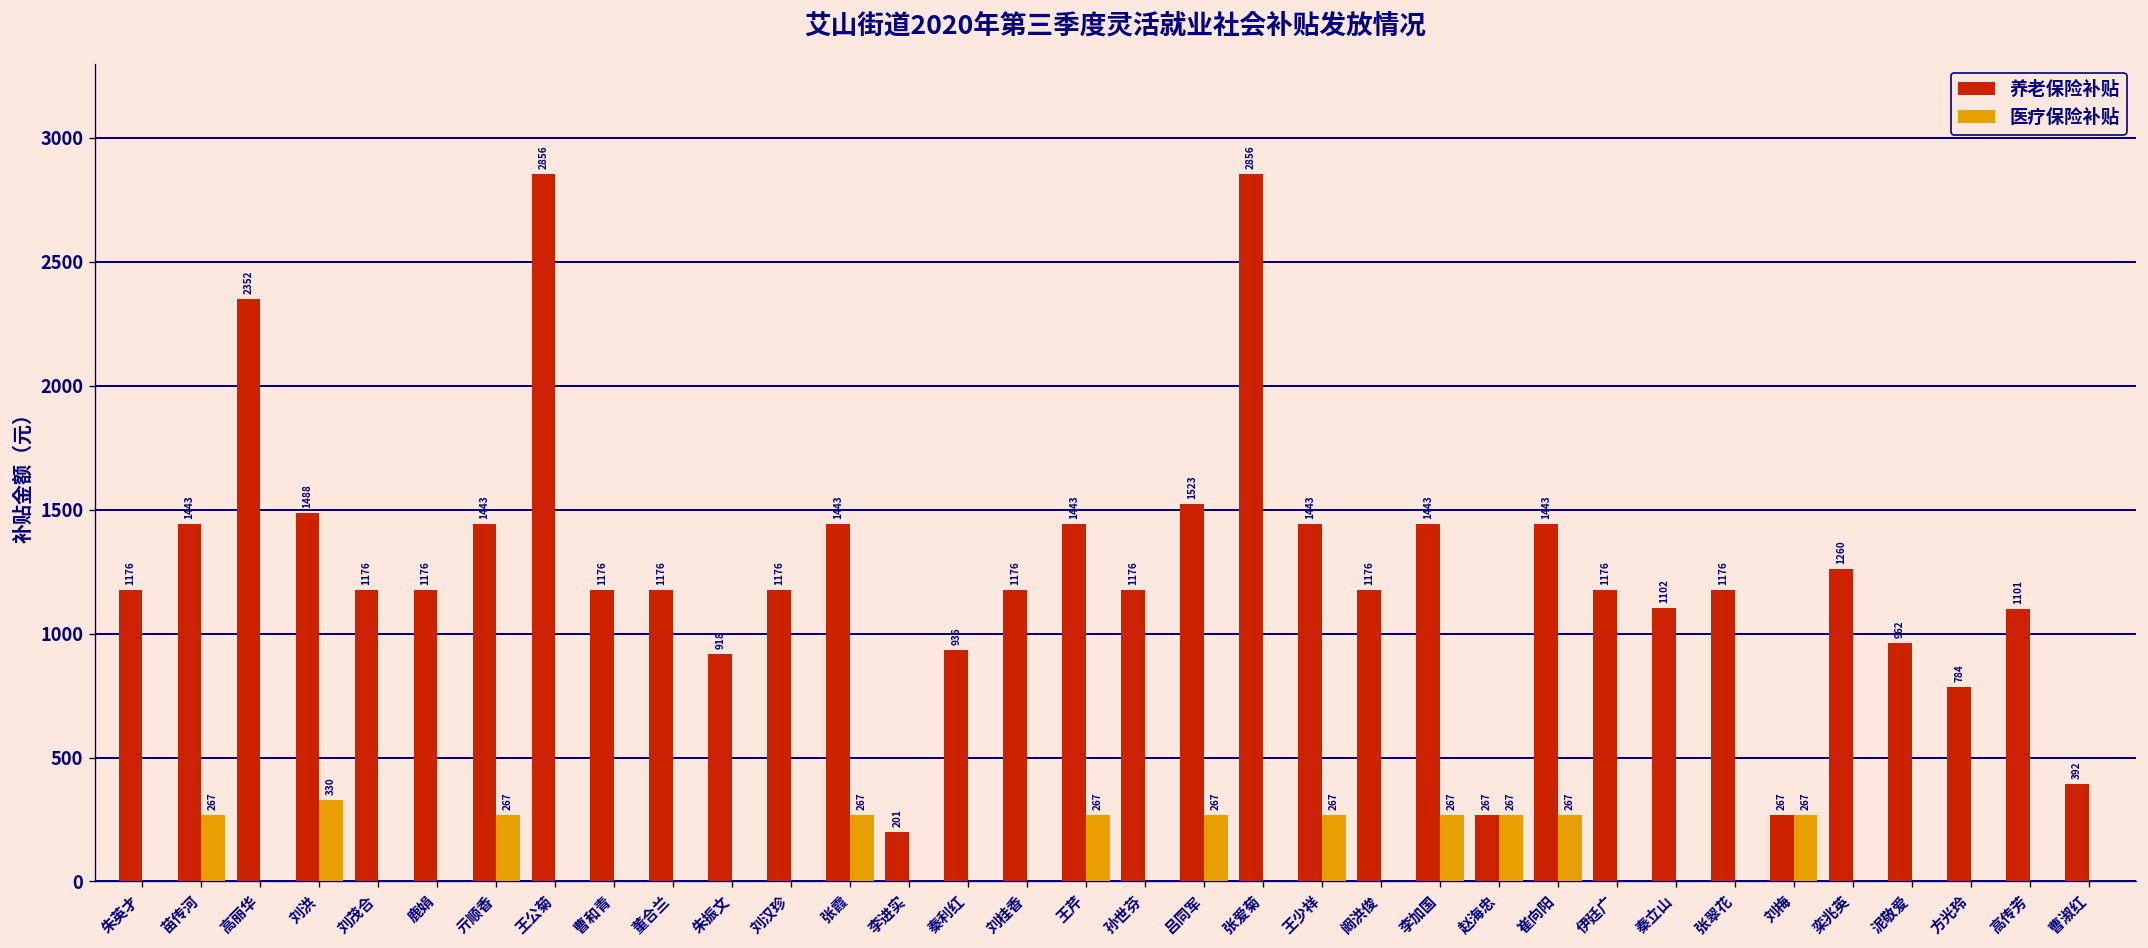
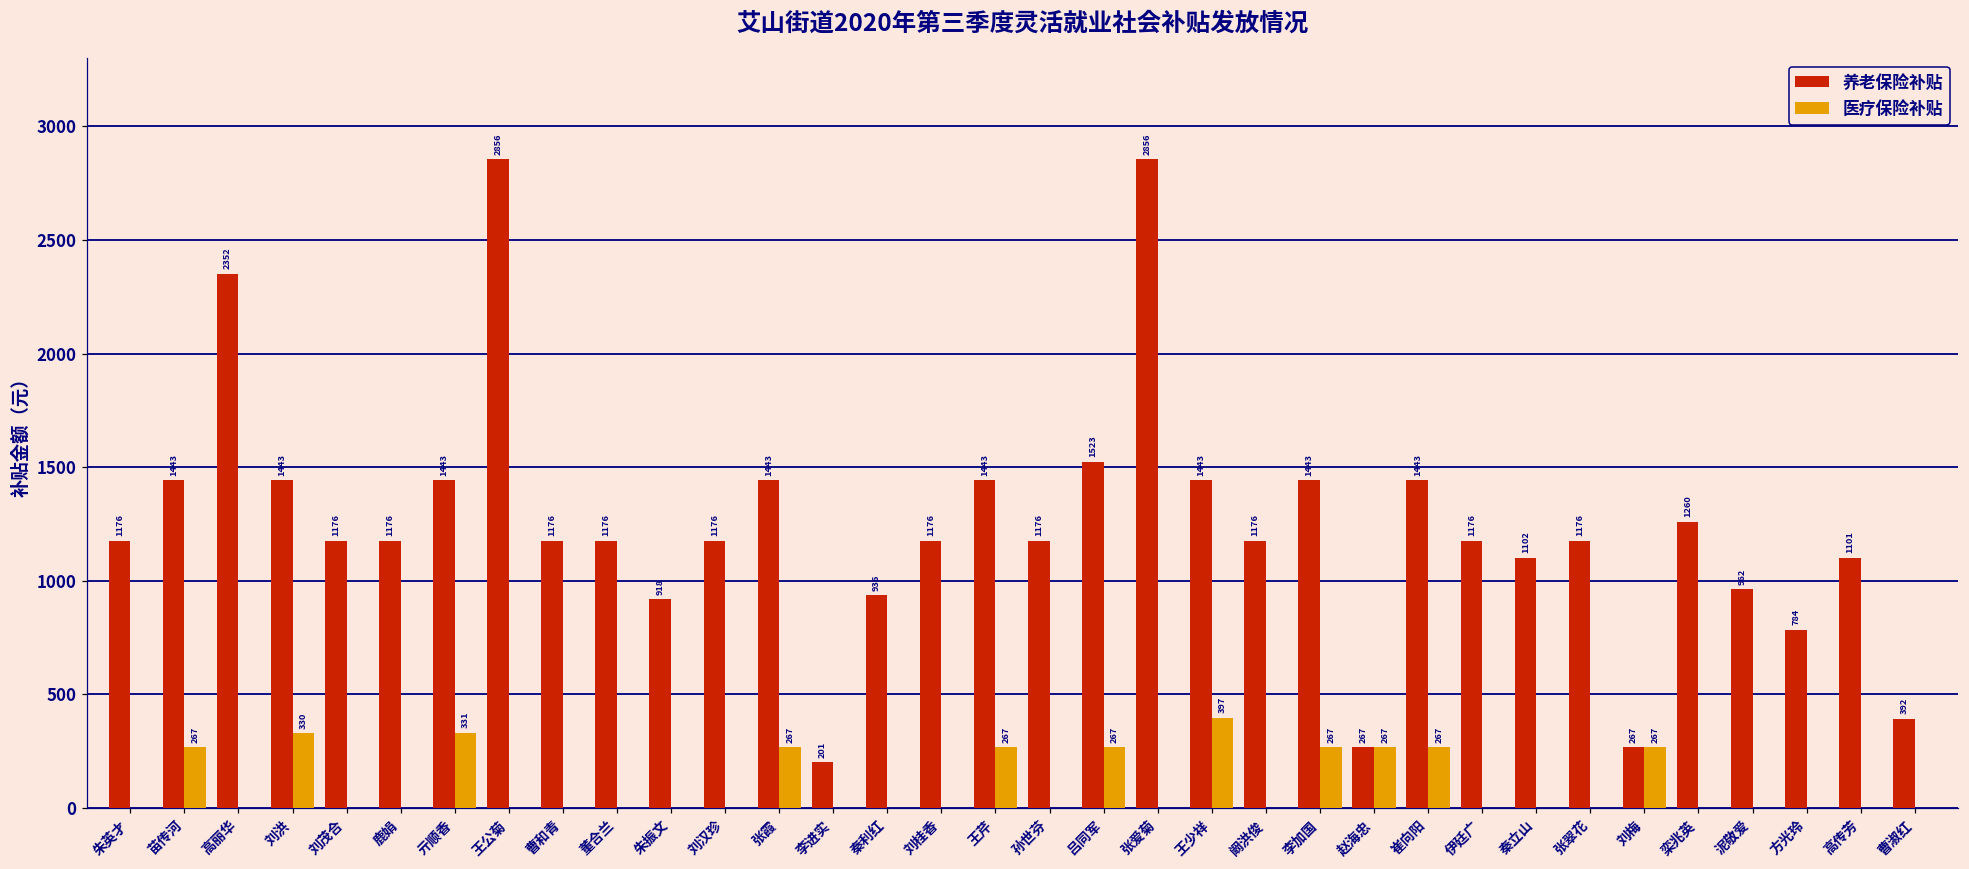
  {
    "养老保险补贴": {
      "朱英才": 1176,
      "苗传河": 1443,
      "高丽华": 2352,
-     "刘洪": 1488,
+     "刘洪": 1443,
      "刘茂合": 1176,
      "鹿娟": 1176,
      "亓顺香": 1443,
      "王公菊": 2856,
      "曹和青": 1176,
      "董合兰": 1176,
      "朱振文": 918,
      "刘汉珍": 1176,
      "张霞": 1443,
      "李进实": 201,
      "秦利红": 936,
      "刘桂香": 1176,
      "王芹": 1443,
      "孙世芬": 1176,
      "吕同军": 1523,
      "张爱菊": 2856,
      "王少祥": 1443,
      "阚洪俊": 1176,
      "李加国": 1443,
      "赵海忠": 267,
      "崔向阳": 1443,
      "伊廷广": 1176,
      "秦立山": 1102,
      "张翠花": 1176,
      "刘梅": 267,
      "栾兆英": 1260,
      "泥敬爱": 962,
      "方光玲": 784,
      "高传芳": 1101,
      "曹淑红": 392
    },
    "医疗保险补贴": {
      "苗传河": 267,
      "刘洪": 330,
-     "亓顺香": 267,
+     "亓顺香": 331,
      "张霞": 267,
      "王芹": 267,
      "吕同军": 267,
-     "王少祥": 267,
+     "王少祥": 397,
      "李加国": 267,
      "赵海忠": 267,
      "崔向阳": 267,
      "刘梅": 267
    }
  }
